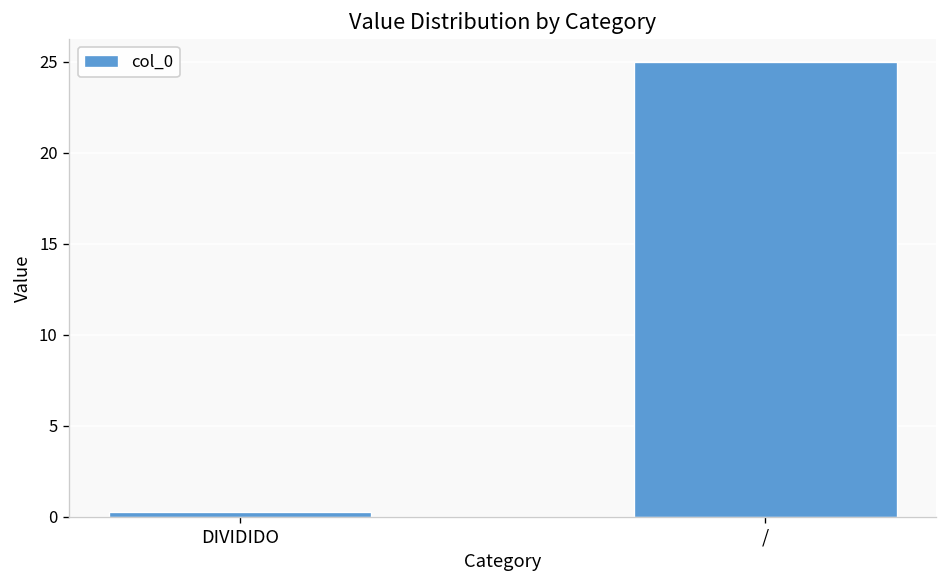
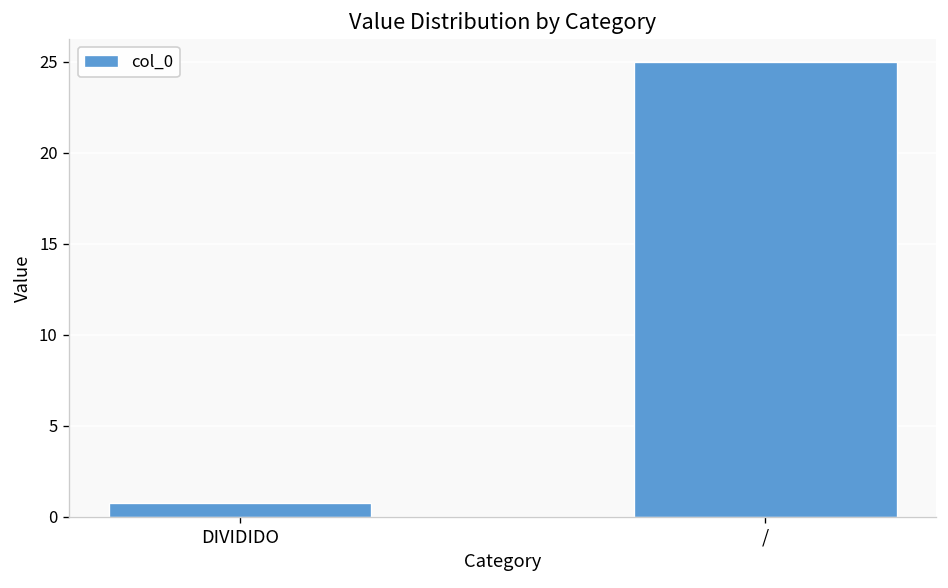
  {
-   "DIVIDIDO": 0.3,
+   "DIVIDIDO": 0.8,
    "/": 25.0
  }
